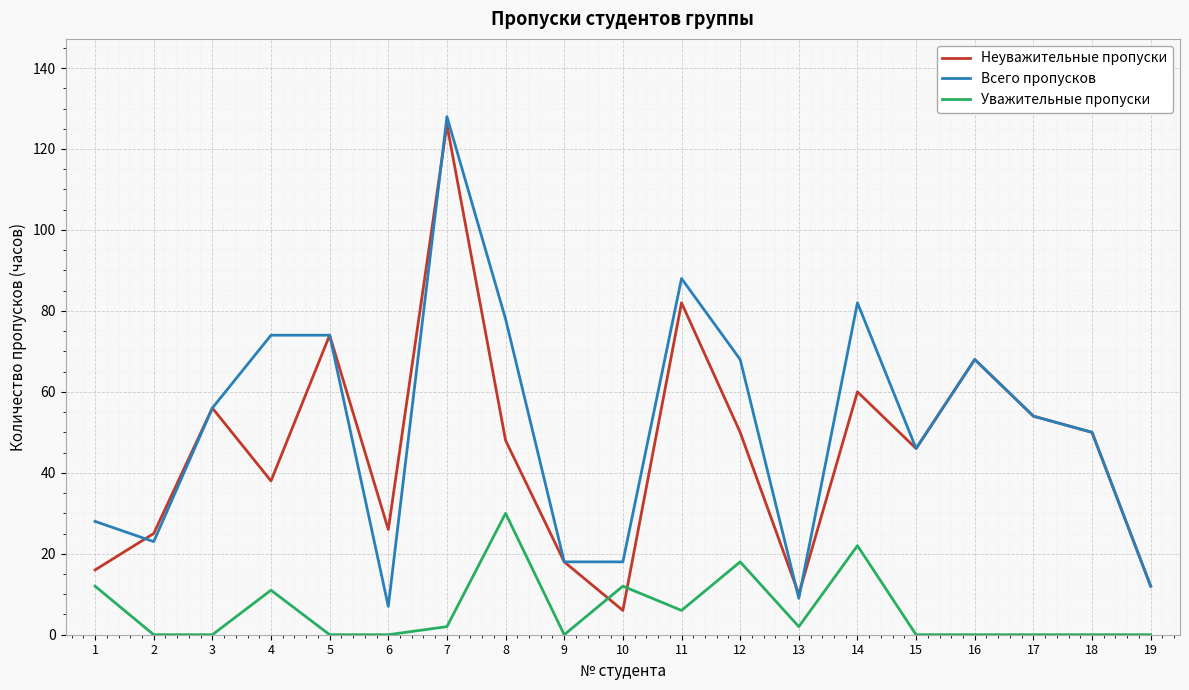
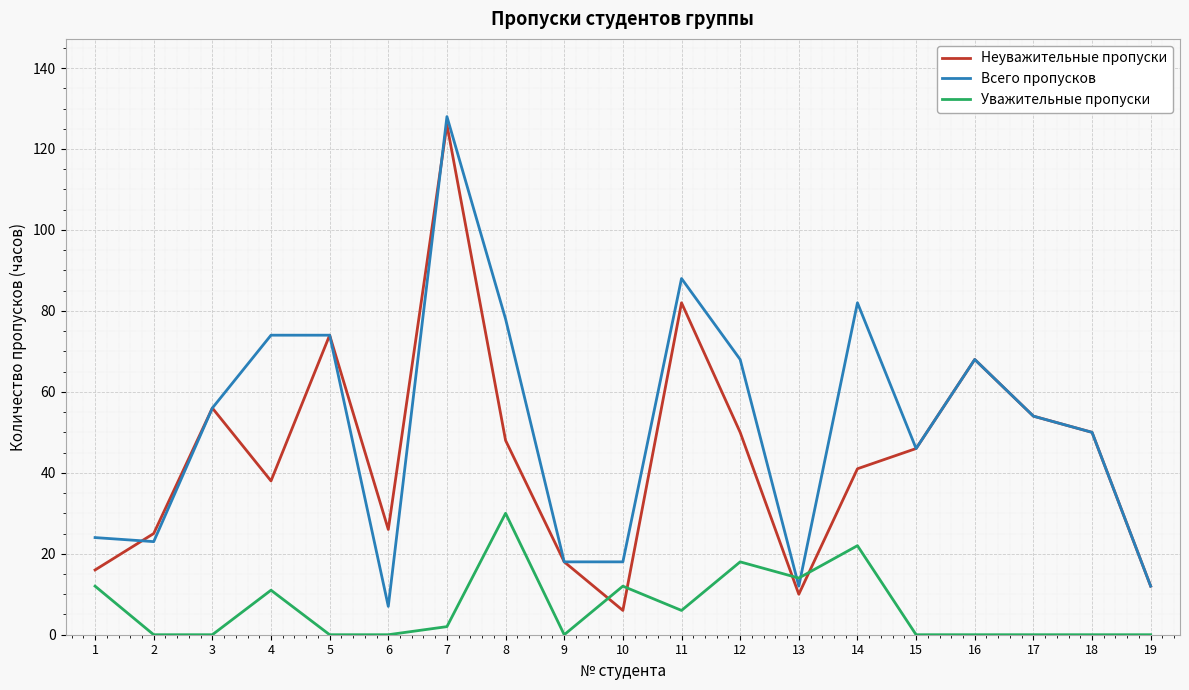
  {
    "Неуважительные пропуски": {
      "1": 16,
      "2": 25,
      "4": 38,
      "6": 26,
      "7": 126,
      "8": 48,
      "10": 6,
      "11": 82,
      "12": 50,
      "13": 10,
-     "14": 60
+     "14": 41
    },
    "Всего пропусков": {
-     "1": 28,
+     "1": 24,
      "2": 23,
      "4": 74,
      "6": 7,
      "7": 128,
      "8": 78,
      "10": 18,
      "11": 88,
      "12": 68,
-     "13": 9,
+     "13": 12,
      "14": 82
    },
    "Уважительные пропуски": {
      "1": 12,
      "2": 0,
      "3": 0,
      "4": 11,
      "5": 0,
      "6": 0,
      "7": 2,
      "8": 30,
      "9": 0,
      "10": 12,
      "11": 6,
      "12": 18,
-     "13": 2,
+     "13": 14,
      "14": 22,
      "15": 0,
      "16": 0,
      "17": 0,
      "18": 0,
      "19": 0
    }
  }
